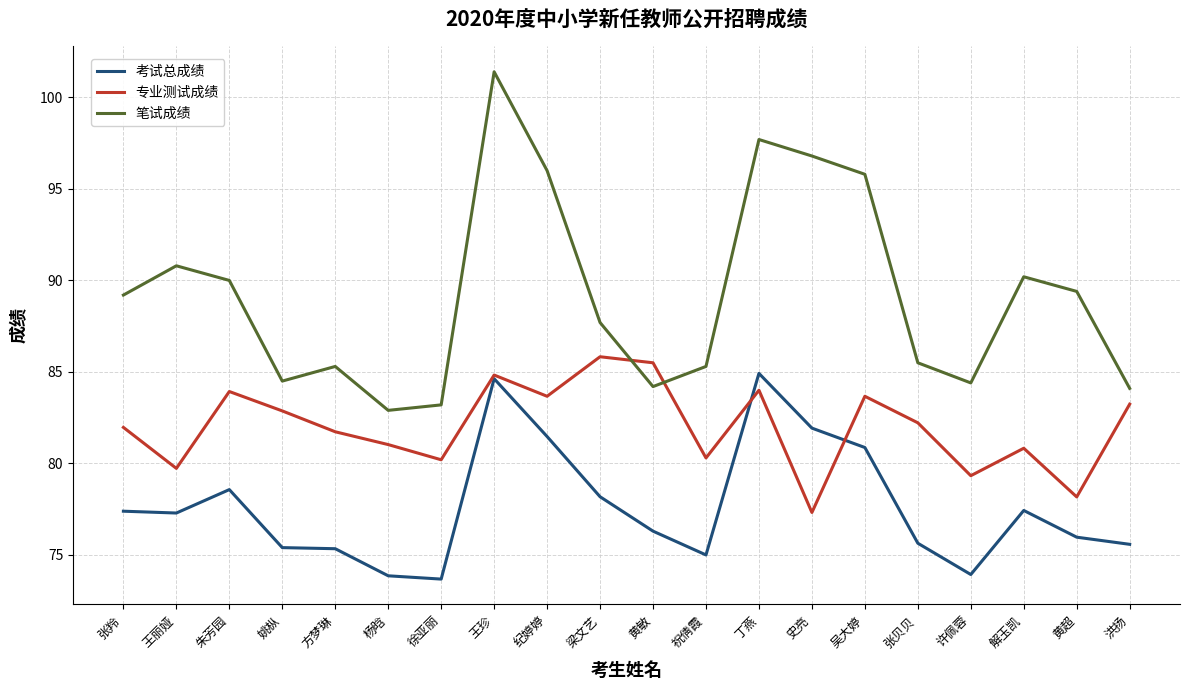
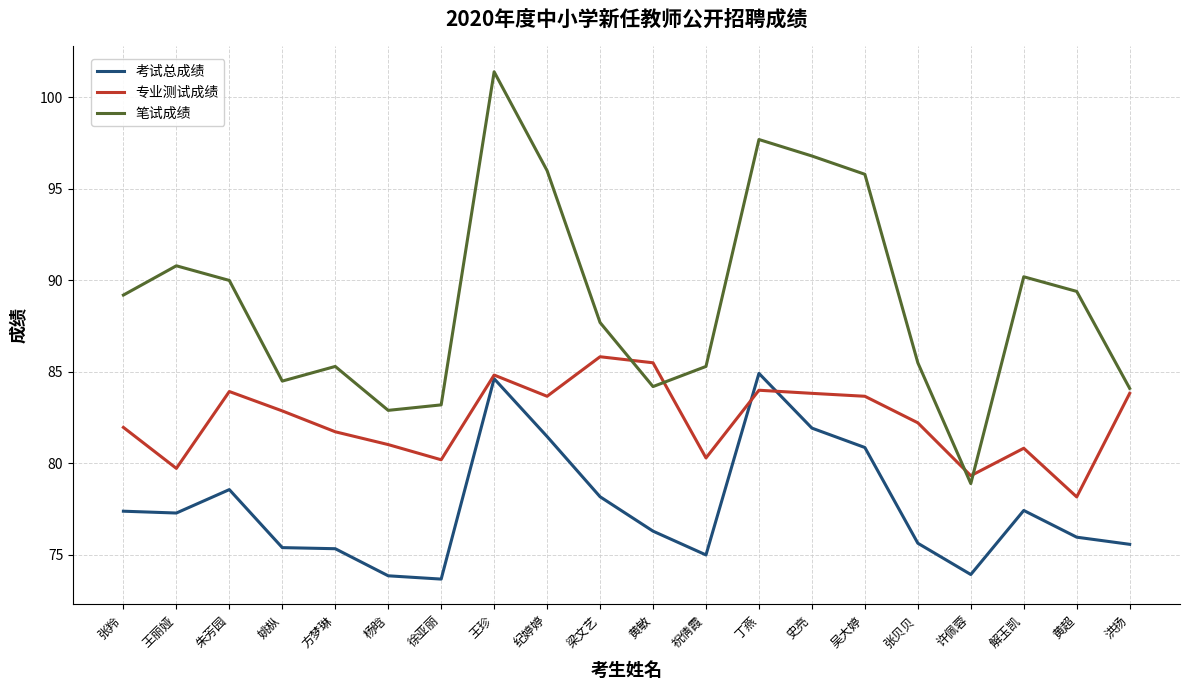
  {
    "考试总成绩": {
      "张羚": 77.4,
      "王丽娅": 77.3,
      "朱芳园": 78.6,
      "姚枞": 75.4,
      "方梦琳": 75.3,
      "杨晗": 73.9,
      "徐亚丽": 73.7,
      "王珍": 84.6,
      "纪婷婷": 81.5,
      "梁文艺": 78.2,
      "黄敏": 76.3,
      "祝倩霞": 75.0,
      "丁燕": 84.9,
      "史亮": 81.9,
      "吴大婷": 80.9,
      "张贝贝": 75.6,
      "许佩蓉": 73.9,
      "解玉凯": 77.4,
      "黄超": 76.0,
      "洪扬": 75.6
    },
    "专业测试成绩": {
      "张羚": 82.0,
      "王丽娅": 79.7,
      "朱芳园": 83.9,
      "姚枞": 82.9,
      "方梦琳": 81.7,
      "杨晗": 81.0,
      "徐亚丽": 80.2,
      "王珍": 84.8,
      "纪婷婷": 83.7,
      "梁文艺": 85.8,
      "黄敏": 85.5,
      "祝倩霞": 80.3,
      "丁燕": 84.0,
-     "史亮": 77.3,
+     "史亮": 83.8,
      "吴大婷": 83.7,
      "张贝贝": 82.2,
      "许佩蓉": 79.3,
      "解玉凯": 80.8,
      "黄超": 78.2,
-     "洪扬": 83.2
+     "洪扬": 83.8
    },
    "笔试成绩": {
      "张羚": 89.2,
      "王丽娅": 90.8,
      "朱芳园": 90.0,
      "姚枞": 84.5,
      "方梦琳": 85.3,
      "杨晗": 82.9,
      "徐亚丽": 83.2,
      "王珍": 101.4,
      "纪婷婷": 96.0,
      "梁文艺": 87.7,
      "黄敏": 84.2,
      "祝倩霞": 85.3,
      "丁燕": 97.7,
      "史亮": 96.8,
      "吴大婷": 95.8,
      "张贝贝": 85.5,
-     "许佩蓉": 84.4,
+     "许佩蓉": 78.9,
      "解玉凯": 90.2,
      "黄超": 89.4,
      "洪扬": 84.1
    }
  }
